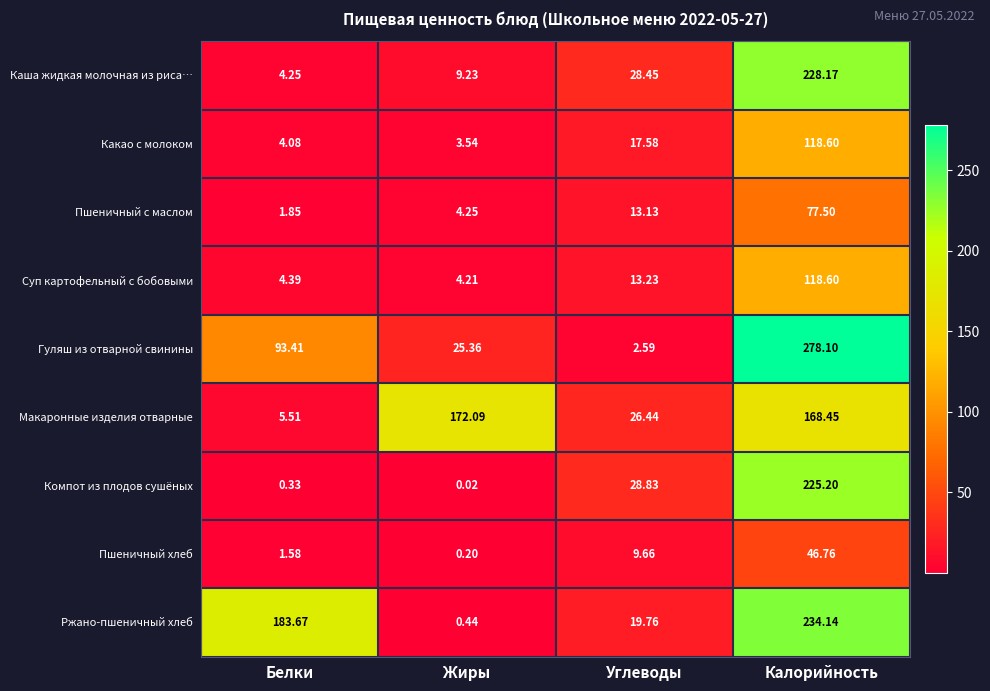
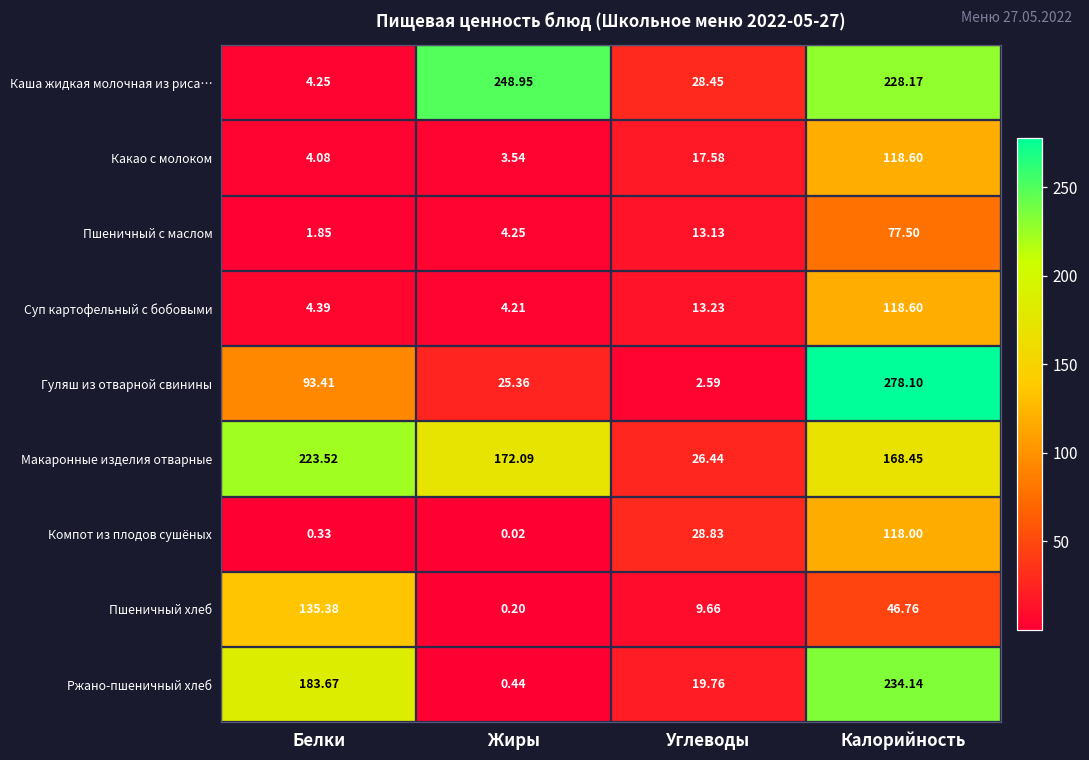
  {
    "Каша жидкая молочная из риса…": {
      "Белки": 4.25,
-     "Жиры": 9.23,
+     "Жиры": 248.95,
      "Углеводы": 28.45,
      "Калорийность": 228.17
    },
    "Какао с молоком": {
      "Белки": 4.08,
      "Жиры": 3.54,
      "Углеводы": 17.58,
      "Калорийность": 118.60
    },
    "Пшеничный с маслом": {
      "Белки": 1.85,
      "Жиры": 4.25,
      "Углеводы": 13.13,
      "Калорийность": 77.50
    },
    "Суп картофельный с бобовыми": {
      "Белки": 4.39,
      "Жиры": 4.21,
      "Углеводы": 13.23,
      "Калорийность": 118.60
    },
    "Гуляш из отварной свинины": {
      "Белки": 93.41,
      "Жиры": 25.36,
      "Углеводы": 2.59,
      "Калорийность": 278.10
    },
    "Макаронные изделия отварные": {
-     "Белки": 5.51,
+     "Белки": 223.52,
      "Жиры": 172.09,
      "Углеводы": 26.44,
      "Калорийность": 168.45
    },
    "Компот из плодов сушёных": {
      "Белки": 0.33,
      "Жиры": 0.02,
      "Углеводы": 28.83,
-     "Калорийность": 225.20
+     "Калорийность": 118.00
    },
    "Пшеничный хлеб": {
-     "Белки": 1.58,
+     "Белки": 135.38,
      "Жиры": 0.20,
      "Углеводы": 9.66,
      "Калорийность": 46.76
    },
    "Ржано-пшеничный хлеб": {
      "Белки": 183.67,
      "Жиры": 0.44,
      "Углеводы": 19.76,
      "Калорийность": 234.14
    }
  }
